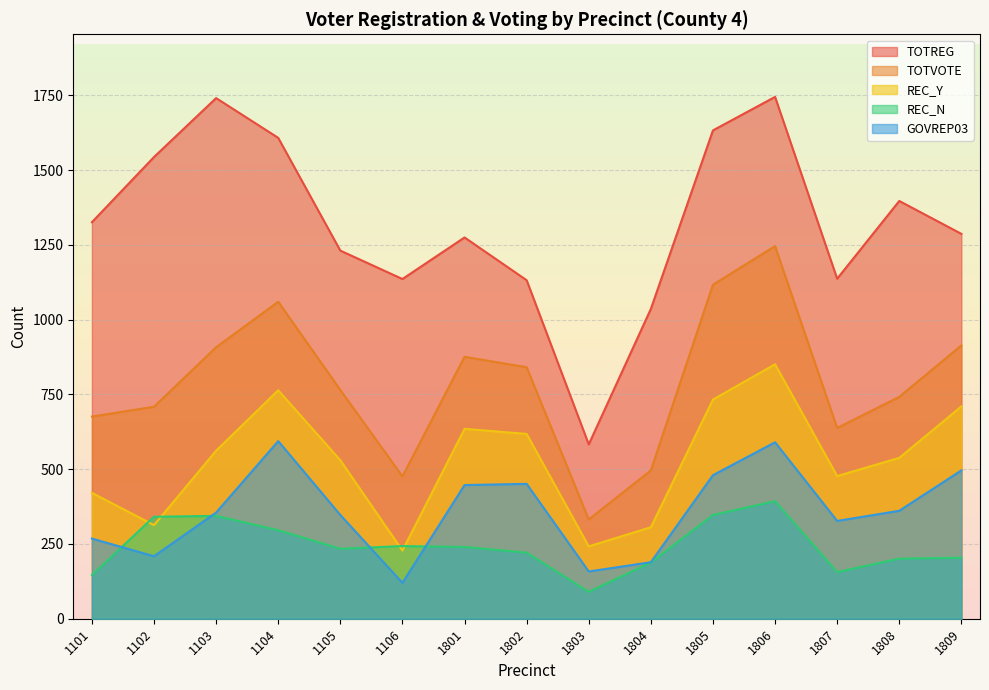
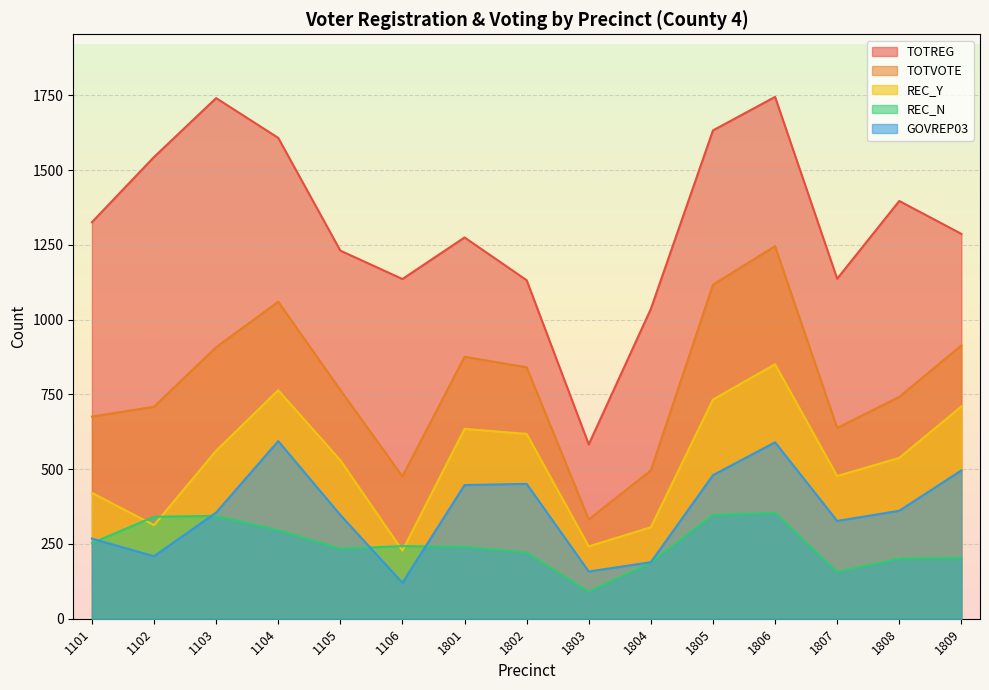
  {
    "REC_Y": {
      "1101": 420,
      "1102": 310,
      "1103": 560,
      "1104": 760,
      "1105": 530,
      "1106": 230,
      "1801": 640,
      "1802": 620,
      "1803": 240,
      "1804": 310,
      "1805": 730,
      "1806": 850,
      "1807": 480,
      "1808": 540,
      "1809": 710
    },
    "REC_N": {
-     "1101": 150,
+     "1101": 250,
      "1102": 340,
      "1103": 340,
      "1104": 300,
      "1105": 230,
      "1106": 240,
      "1801": 240,
      "1802": 220,
      "1803": 90,
      "1805": 350,
-     "1806": 390,
+     "1806": 350,
      "1807": 160,
      "1808": 200,
      "1809": 200
    },
    "GOVREP03": {
      "1101": 270,
      "1102": 210,
      "1103": 360,
      "1104": 590,
      "1105": 350,
      "1106": 120,
      "1801": 450,
      "1802": 450,
      "1803": 160,
      "1805": 480,
      "1806": 590,
      "1807": 330,
      "1808": 360,
      "1809": 500
    }
  }
